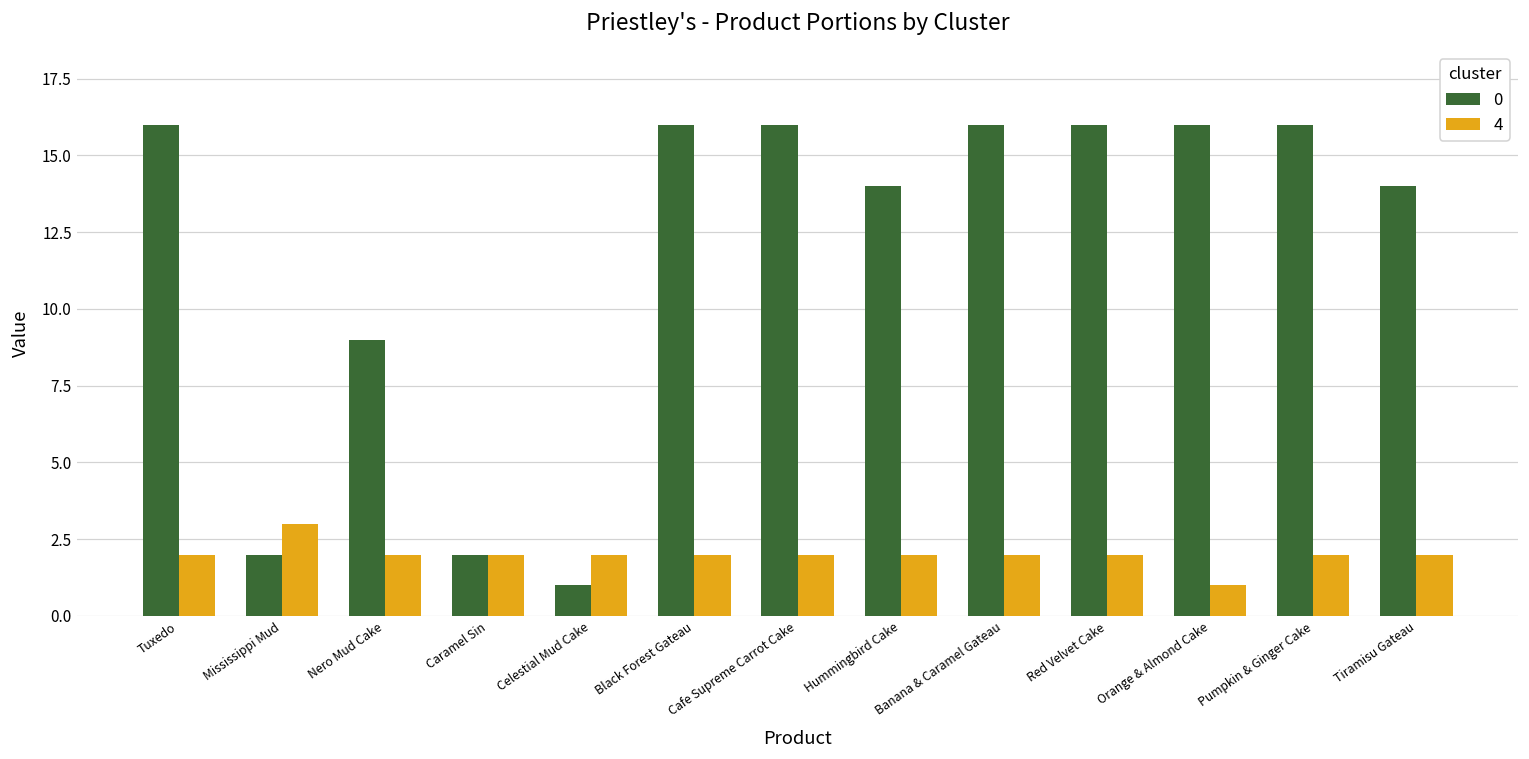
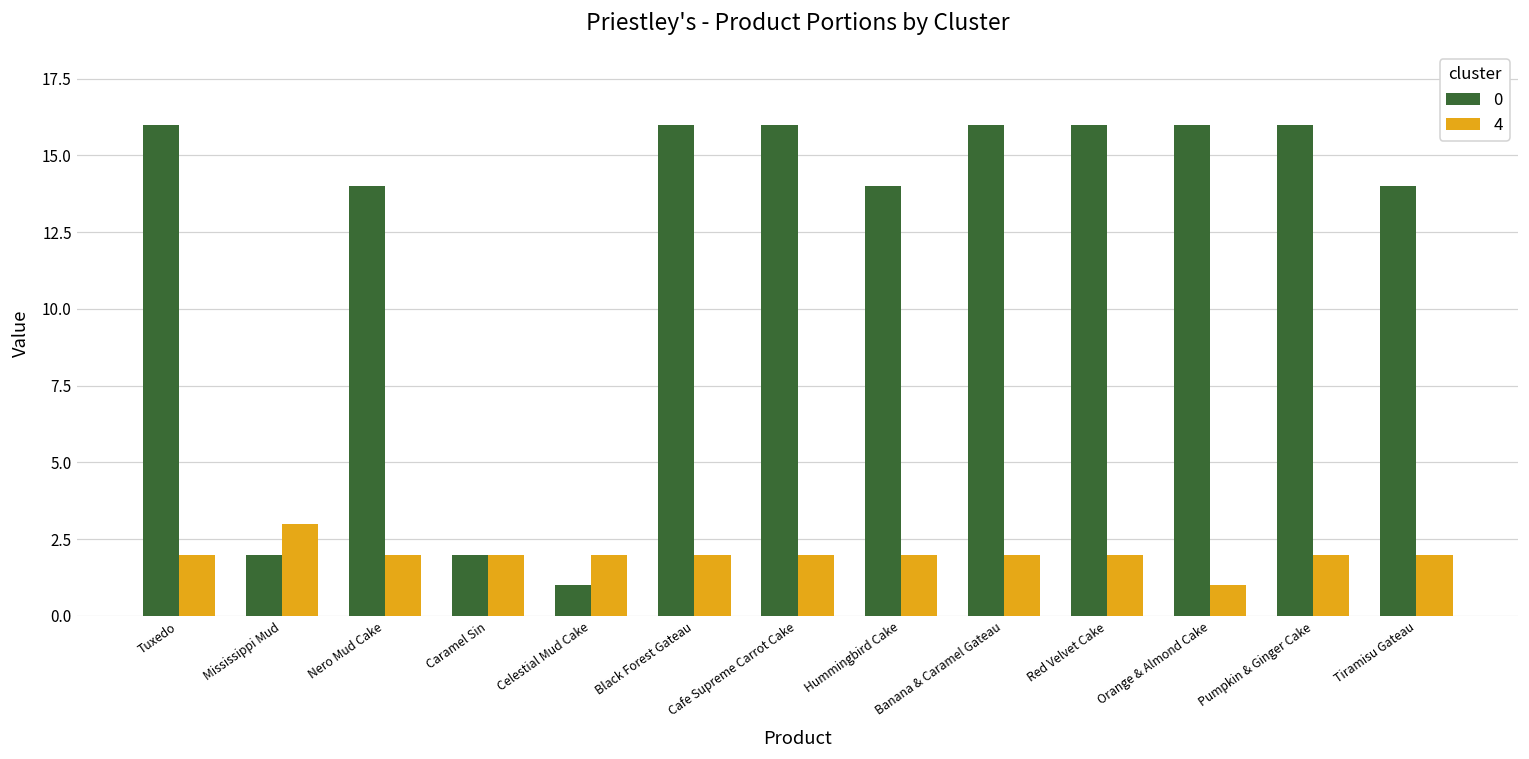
  {
    "0": {
      "Tuxedo": 16,
      "Mississippi Mud": 2,
-     "Nero Mud Cake": 9,
+     "Nero Mud Cake": 14,
      "Caramel Sin": 2,
      "Celestial Mud Cake": 1,
      "Black Forest Gateau": 16,
      "Cafe Supreme Carrot Cake": 16,
      "Hummingbird Cake": 14,
      "Banana & Caramel Gateau": 16,
      "Red Velvet Cake": 16,
      "Orange & Almond Cake": 16,
      "Pumpkin & Ginger Cake": 16,
      "Tiramisu Gateau": 14
    },
    "4": {
      "Tuxedo": 2,
      "Mississippi Mud": 3,
      "Nero Mud Cake": 2,
      "Caramel Sin": 2,
      "Celestial Mud Cake": 2,
      "Black Forest Gateau": 2,
      "Cafe Supreme Carrot Cake": 2,
      "Hummingbird Cake": 2,
      "Banana & Caramel Gateau": 2,
      "Red Velvet Cake": 2,
      "Orange & Almond Cake": 1,
      "Pumpkin & Ginger Cake": 2,
      "Tiramisu Gateau": 2
    }
  }
